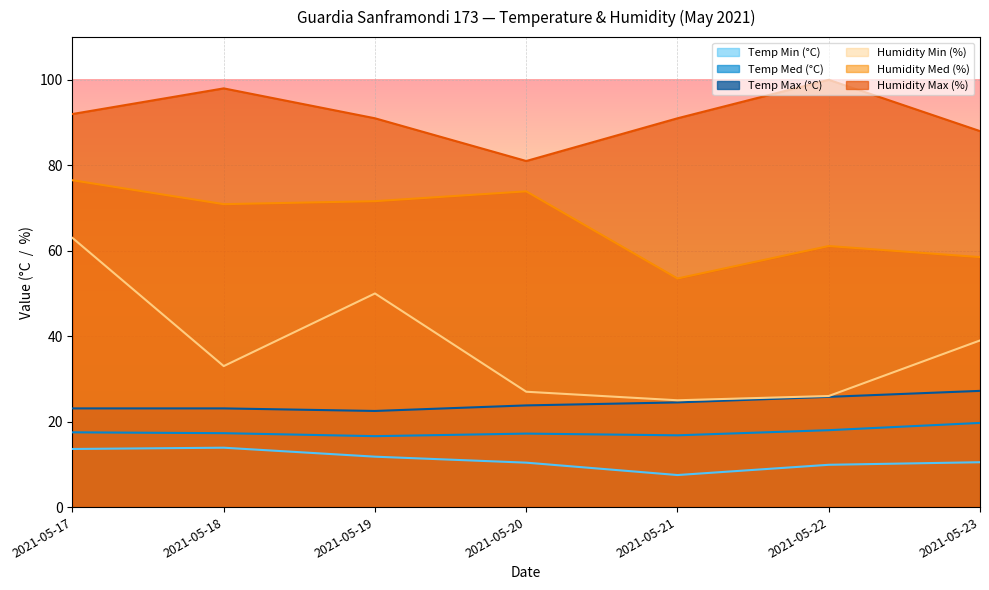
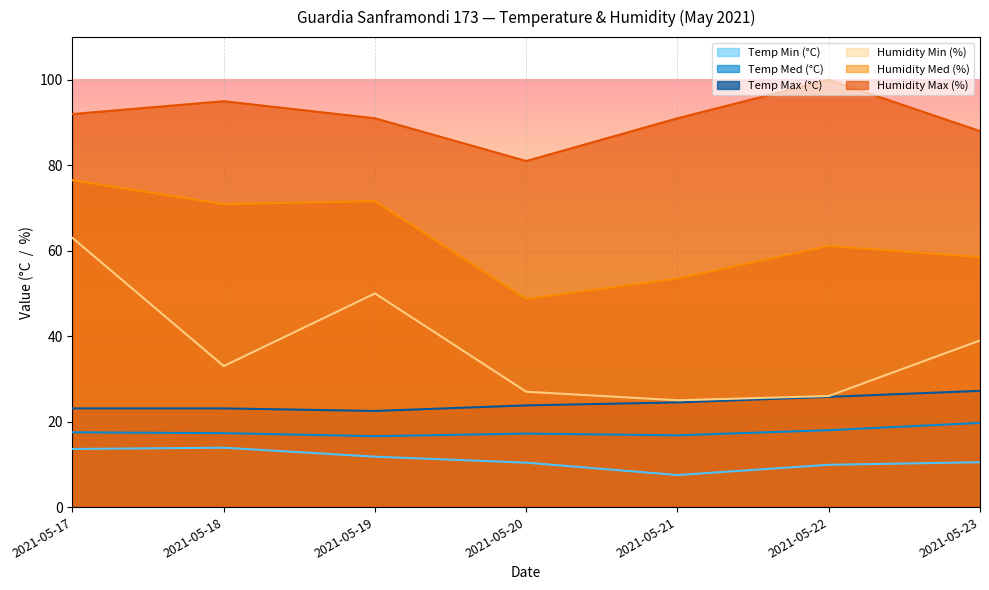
  {
    "Temp Min (°C)": {
      "2021-05-17": 14,
      "2021-05-18": 14,
      "2021-05-19": 12,
      "2021-05-20": 10,
      "2021-05-21": 8,
      "2021-05-22": 10,
      "2021-05-23": 11
    },
    "Temp Med (°C)": {
      "2021-05-17": 18,
      "2021-05-18": 17,
      "2021-05-19": 17,
      "2021-05-20": 17,
      "2021-05-21": 17,
      "2021-05-22": 18,
      "2021-05-23": 20
    },
    "Temp Max (°C)": {
      "2021-05-17": 23,
      "2021-05-18": 23,
      "2021-05-19": 23,
      "2021-05-20": 24,
      "2021-05-23": 27
    },
    "Humidity Min (%)": {
      "2021-05-17": 63,
      "2021-05-18": 33,
      "2021-05-19": 50,
      "2021-05-20": 27,
      "2021-05-23": 39
    },
    "Humidity Med (%)": {
      "2021-05-17": 77,
      "2021-05-18": 71,
      "2021-05-19": 72,
-     "2021-05-20": 74,
+     "2021-05-20": 49,
      "2021-05-21": 54,
      "2021-05-22": 61,
      "2021-05-23": 59
    },
    "Humidity Max (%)": {
      "2021-05-17": 92,
-     "2021-05-18": 98,
+     "2021-05-18": 95,
      "2021-05-19": 91,
      "2021-05-20": 81,
      "2021-05-21": 91,
      "2021-05-23": 88
    }
  }
